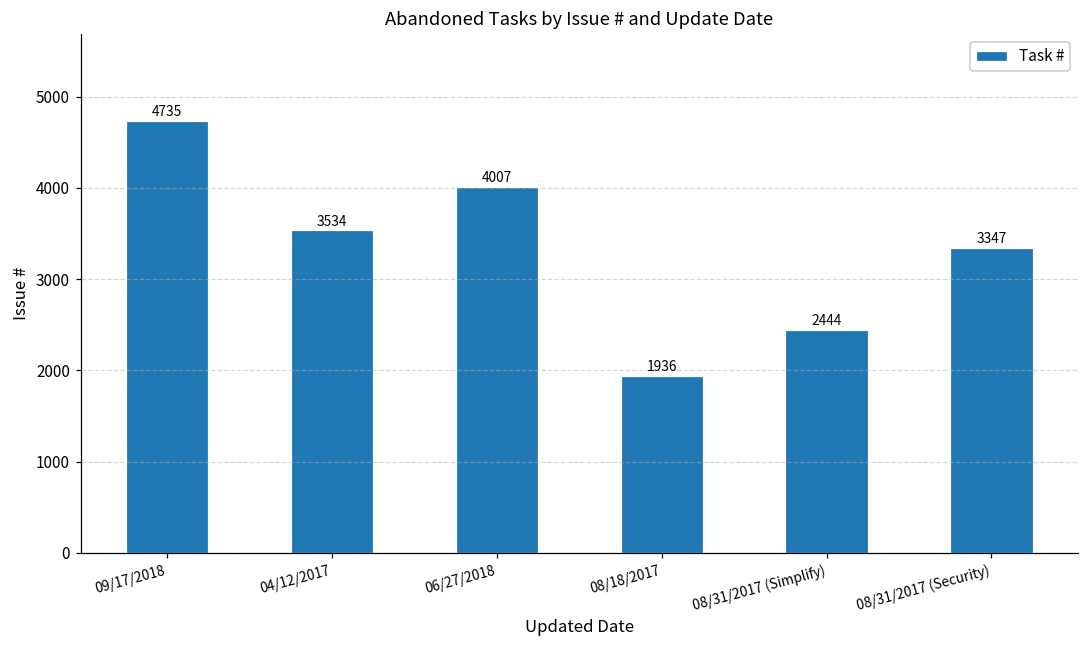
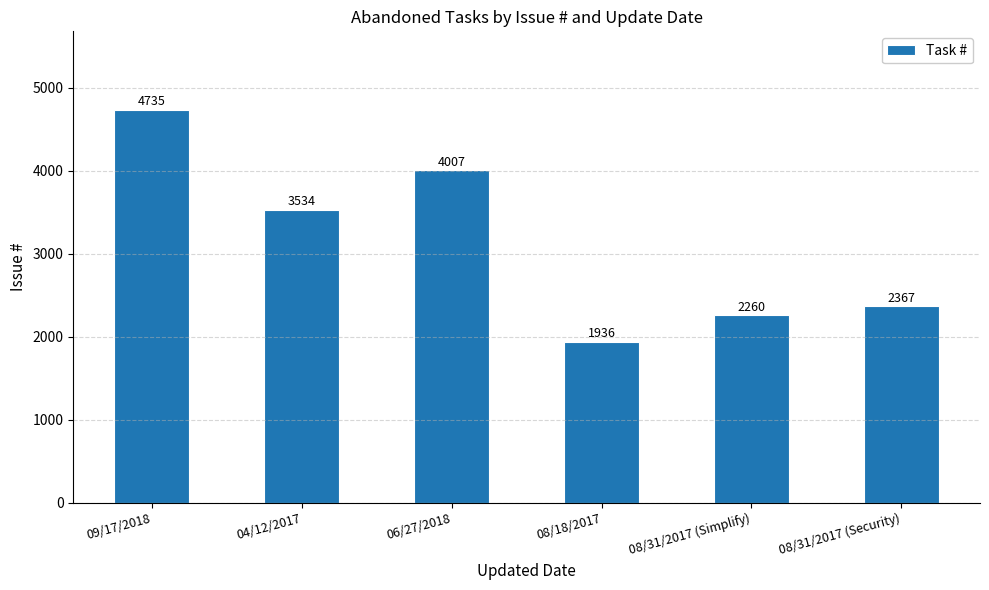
  {
    "09/17/2018": 4735,
    "04/12/2017": 3534,
    "06/27/2018": 4007,
    "08/18/2017": 1936,
-   "08/31/2017 (Simplify)": 2444,
-   "08/31/2017 (Security)": 3347
+   "08/31/2017 (Simplify)": 2260,
+   "08/31/2017 (Security)": 2367
  }
